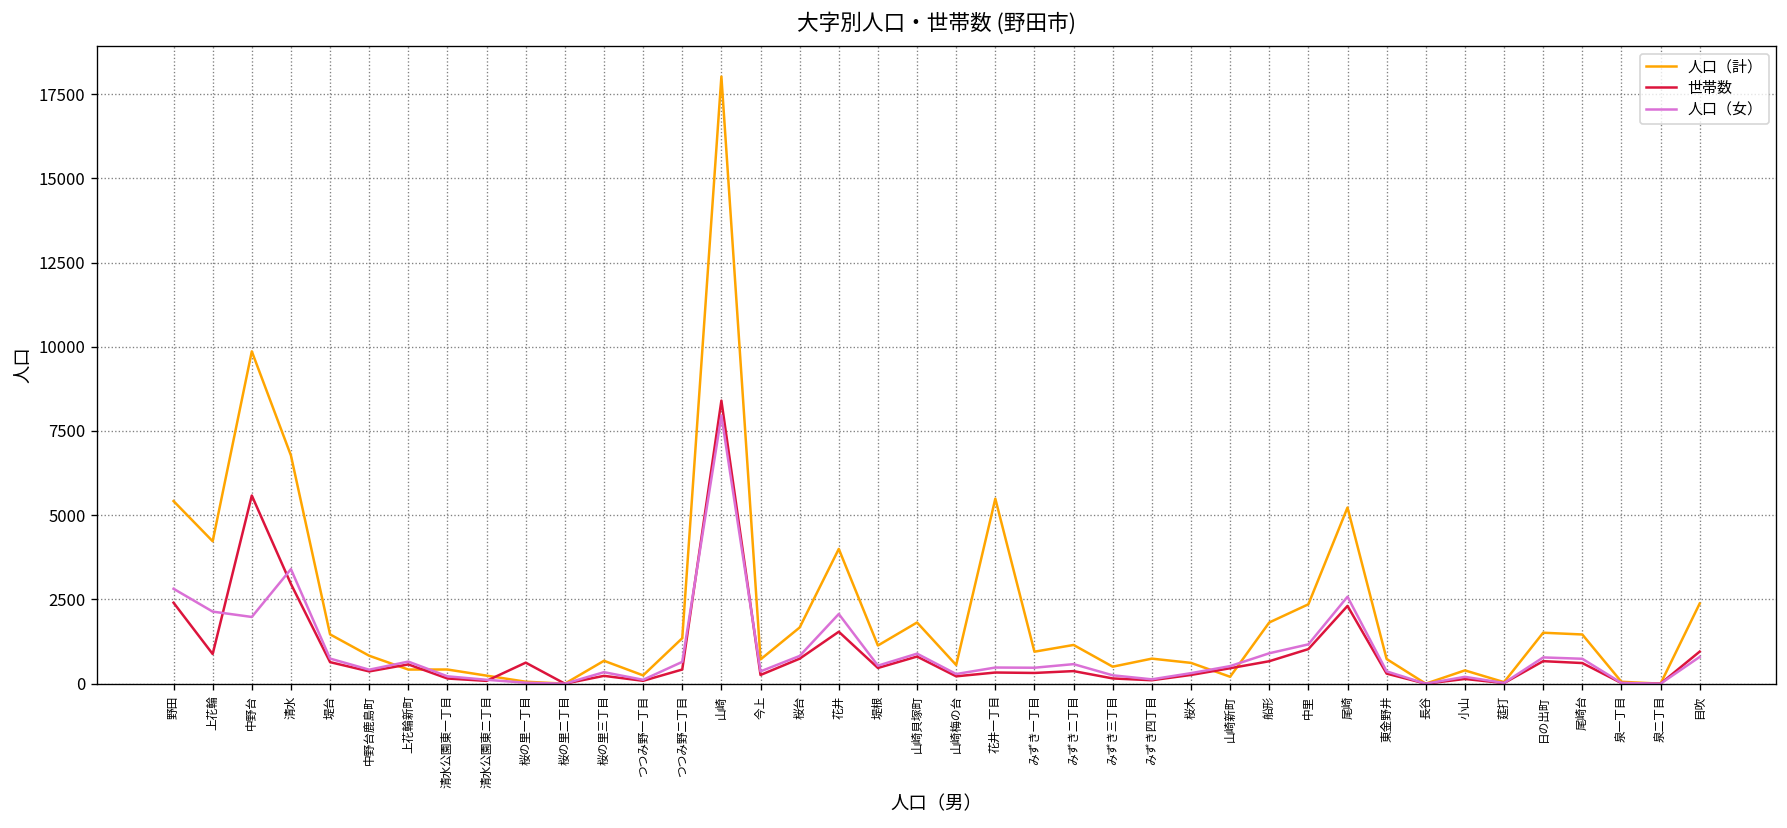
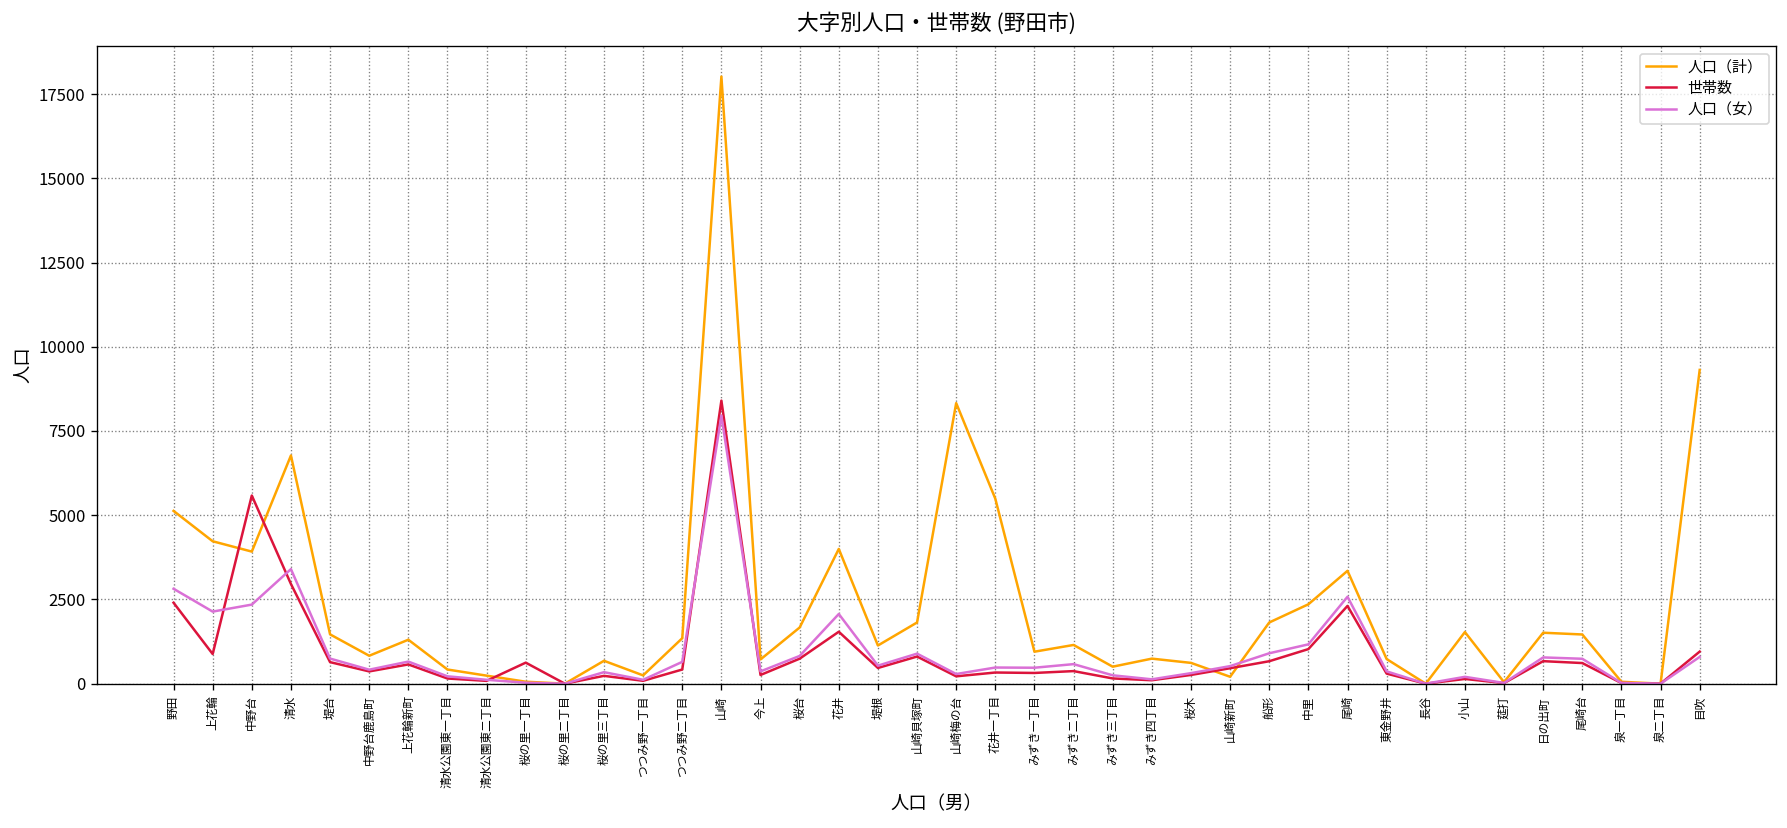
  {
    "人口（計）": {
-     "野田": 5400,
+     "野田": 5100,
      "上花輪": 4200,
-     "中野台": 9900,
+     "中野台": 3900,
      "清水": 6800,
      "堤台": 1500,
      "中野台鹿島町": 800,
-     "上花輪新町": 400,
+     "上花輪新町": 1300,
      "清水公園東一丁目": 400,
      "清水公園東二丁目": 200,
      "桜の里三丁目": 700,
      "つつみ野一丁目": 200,
      "つつみ野二丁目": 1300,
      "山崎": 18000,
      "今上": 700,
      "桜台": 1700,
      "花井": 4000,
      "堤根": 1100,
      "山崎貝塚町": 1800,
-     "山崎梅の台": 600,
+     "山崎梅の台": 8300,
      "花井一丁目": 5500,
      "みずき一丁目": 900,
      "みずき二丁目": 1100,
      "みずき三丁目": 500,
      "みずき四丁目": 700,
      "桜木": 600,
      "山崎新町": 200,
      "船形": 1800,
      "中里": 2400,
-     "尾崎": 5200,
+     "尾崎": 3300,
      "東金野井": 700,
-     "小山": 400,
+     "小山": 1500,
      "日の出町": 1500,
      "尾崎台": 1500,
-     "目吹": 2400
+     "目吹": 9300
    },
    "世帯数": {
      "野田": 2400,
      "上花輪": 900,
      "中野台": 5600,
      "清水": 3000,
      "堤台": 600,
      "桜の里一丁目": 600,
      "桜の里三丁目": 200,
      "つつみ野二丁目": 400,
      "山崎": 8400,
      "今上": 300,
      "花井": 1500,
      "花井一丁目": 300,
      "みずき一丁目": 300,
      "みずき二丁目": 400,
      "みずき三丁目": 200,
      "船形": 700,
      "中里": 1000,
      "尾崎": 2300,
      "日の出町": 700,
      "尾崎台": 600,
      "目吹": 1000
    },
    "人口（女）": {
      "野田": 2800,
      "上花輪": 2100,
-     "中野台": 2000,
+     "中野台": 2300,
      "清水": 3400,
      "堤台": 700,
      "桜の里三丁目": 300,
      "つつみ野二丁目": 600,
      "山崎": 8000,
      "今上": 400,
      "花井": 2100,
      "花井一丁目": 500,
      "みずき一丁目": 500,
      "みずき二丁目": 600,
      "みずき三丁目": 200,
      "船形": 900,
      "中里": 1200,
      "尾崎": 2600,
      "日の出町": 800,
      "尾崎台": 700,
      "目吹": 800
    }
  }
